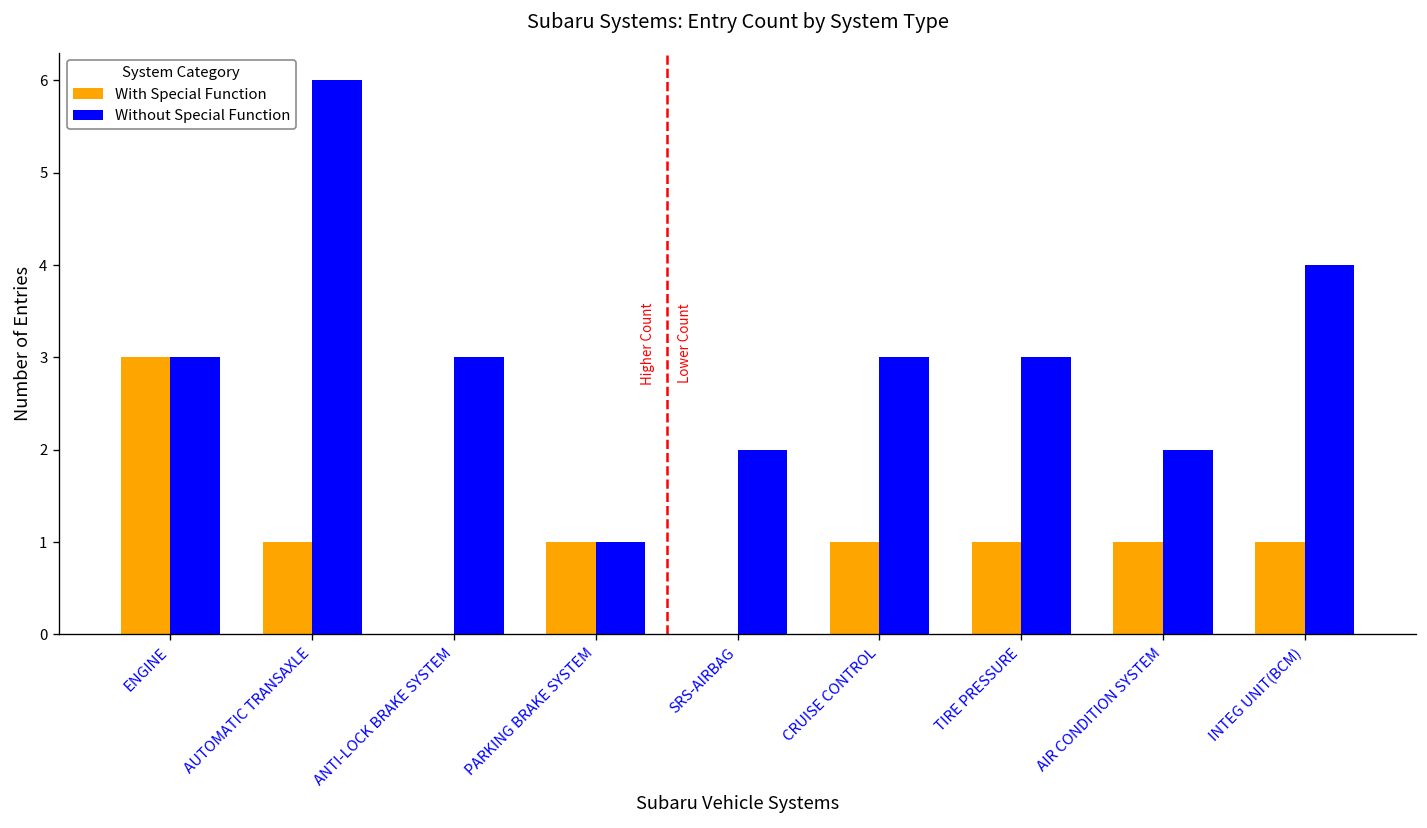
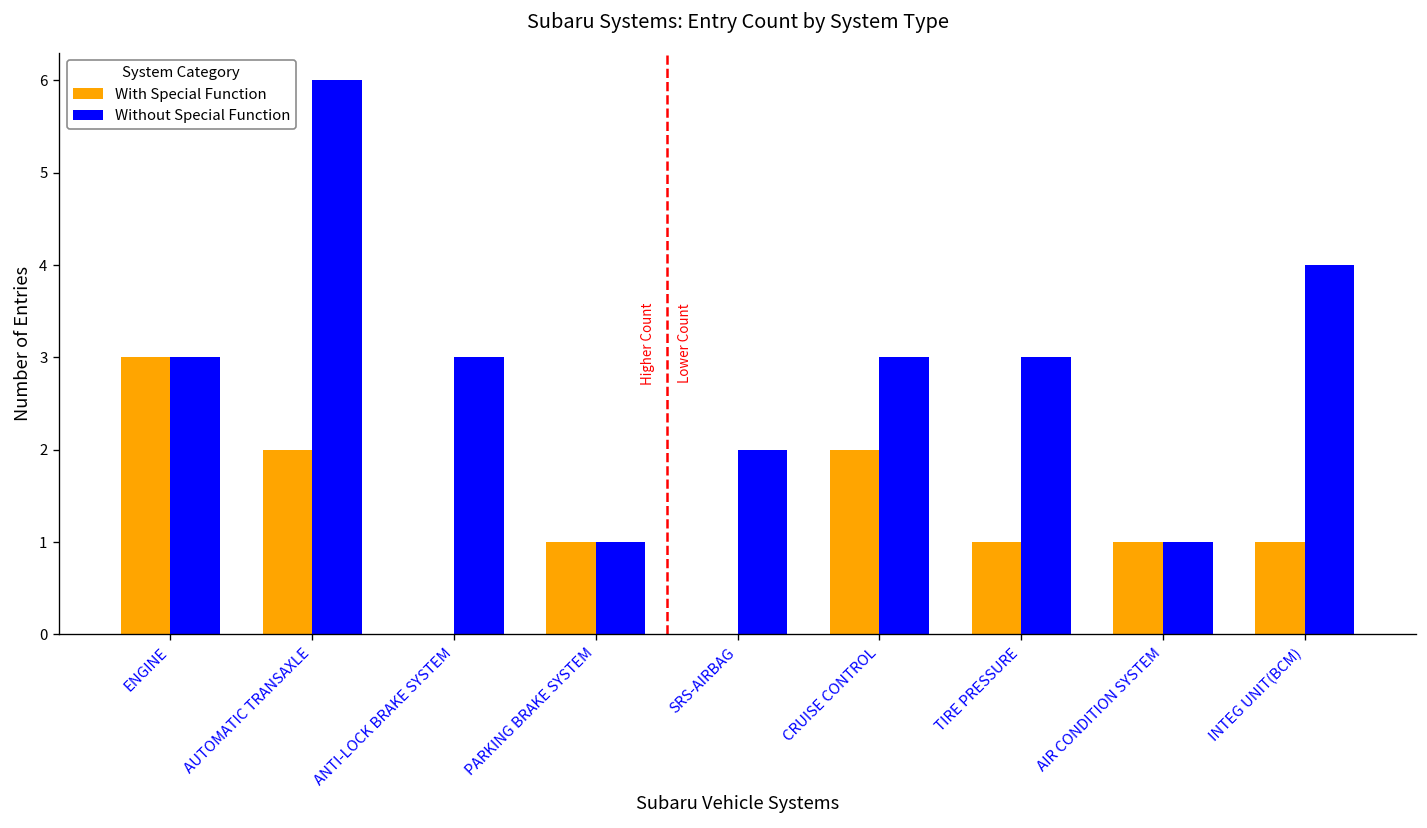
  {
    "With Special Function": {
      "ENGINE": 3,
-     "AUTOMATIC TRANSAXLE": 1,
+     "AUTOMATIC TRANSAXLE": 2,
      "ANTI-LOCK BRAKE SYSTEM": 0,
      "PARKING BRAKE SYSTEM": 1,
      "SRS-AIRBAG": 0,
-     "CRUISE CONTROL": 1,
+     "CRUISE CONTROL": 2,
      "TIRE PRESSURE": 1,
      "AIR CONDITION SYSTEM": 1,
      "INTEG UNIT(BCM)": 1
    },
    "Without Special Function": {
      "ENGINE": 3,
      "AUTOMATIC TRANSAXLE": 6,
      "ANTI-LOCK BRAKE SYSTEM": 3,
      "PARKING BRAKE SYSTEM": 1,
      "SRS-AIRBAG": 2,
      "CRUISE CONTROL": 3,
      "TIRE PRESSURE": 3,
-     "AIR CONDITION SYSTEM": 2,
+     "AIR CONDITION SYSTEM": 1,
      "INTEG UNIT(BCM)": 4
    }
  }
